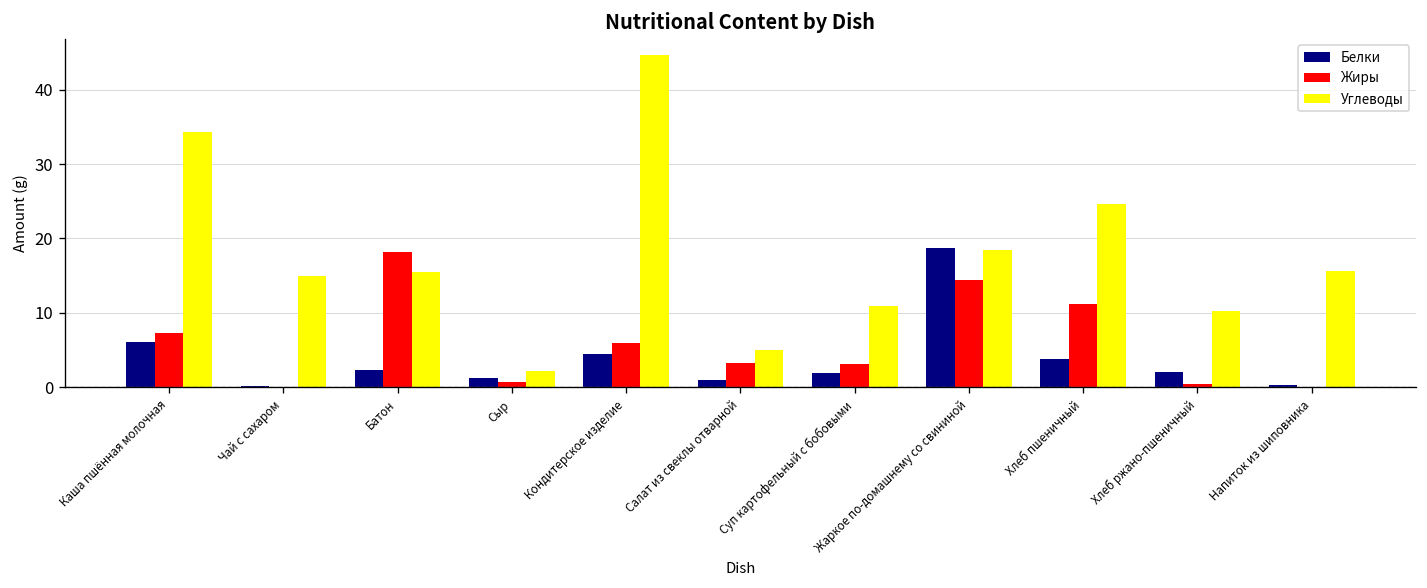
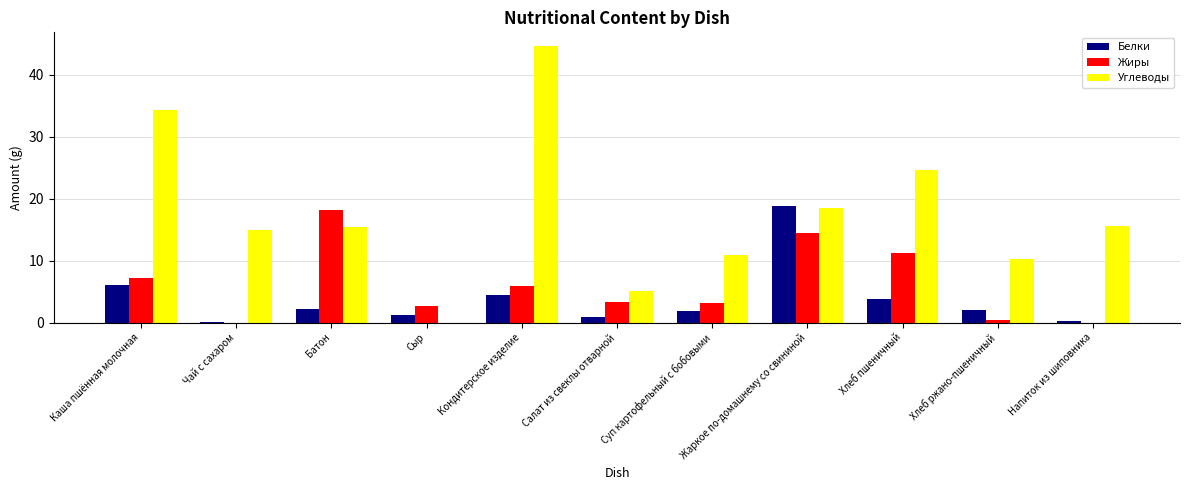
  {
    "Белки": {
      "Каша пшённая молочная": 6,
      "Батон": 2,
      "Сыр": 1,
      "Кондитерское изделие": 5,
      "Салат из свеклы отварной": 1,
      "Суп картофельный с бобовыми": 2,
      "Жаркое по-домашнему со свининой": 19,
      "Хлеб пшеничный": 4,
      "Хлеб ржано-пшеничный": 2
    },
    "Жиры": {
      "Каша пшённая молочная": 7,
      "Чай с сахаром": 0,
      "Батон": 18,
-     "Сыр": 1,
+     "Сыр": 3,
      "Кондитерское изделие": 6,
      "Салат из свеклы отварной": 3,
      "Суп картофельный с бобовыми": 3,
      "Жаркое по-домашнему со свининой": 14,
      "Хлеб пшеничный": 11,
      "Напиток из шиповника": 0
    },
    "Углеводы": {
      "Каша пшённая молочная": 34,
      "Чай с сахаром": 15,
      "Батон": 15,
-     "Сыр": 2,
+     "Сыр": 0,
      "Кондитерское изделие": 45,
      "Салат из свеклы отварной": 5,
      "Суп картофельный с бобовыми": 11,
      "Жаркое по-домашнему со свининой": 18,
      "Хлеб пшеничный": 25,
      "Хлеб ржано-пшеничный": 10,
      "Напиток из шиповника": 16
    }
  }
